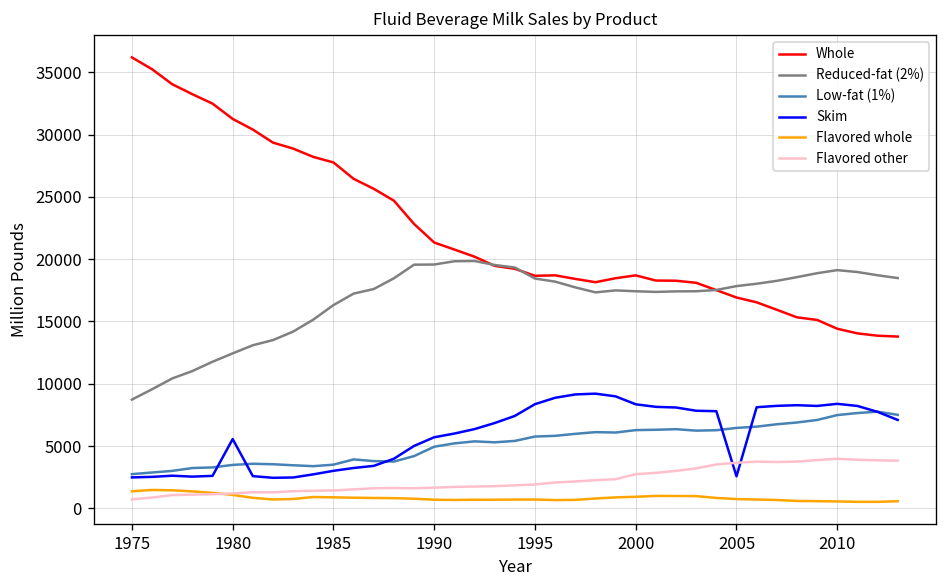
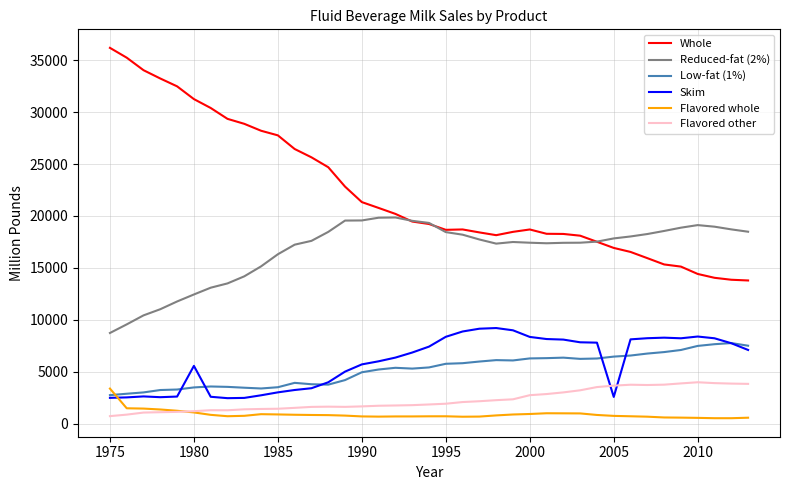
  {
    "Whole": {
      "1975": 36200,
      "1980": 31300,
      "1985": 27800,
      "1990": 21300,
      "2000": 18700,
      "2005": 16900,
      "2010": 14400
    },
    "Reduced-fat (2%)": {
      "1975": 8700,
      "1980": 12400,
      "1985": 16300,
      "1990": 19600,
      "2000": 17400,
      "2005": 17800,
      "2010": 19100
    },
    "Low-fat (1%)": {
      "1975": 2700,
      "1980": 3500,
      "1985": 3500,
      "1990": 4900,
      "1995": 5800,
      "2000": 6300,
      "2005": 6500,
      "2010": 7500
    },
    "Skim": {
      "1975": 2500,
      "1980": 5600,
      "1985": 3000,
      "1990": 5700,
      "1995": 8400,
      "2000": 8300,
      "2005": 2600,
      "2010": 8400
    },
    "Flavored whole": {
-     "1975": 1400,
+     "1975": 3400,
      "1985": 900,
      "1990": 700,
      "1995": 700,
      "2000": 900,
      "2005": 700,
      "2010": 600
    },
    "Flavored other": {
      "1975": 700,
      "1985": 1400,
      "1990": 1700,
      "1995": 1900,
      "2000": 2700,
      "2005": 3700,
      "2010": 4000
    }
  }
